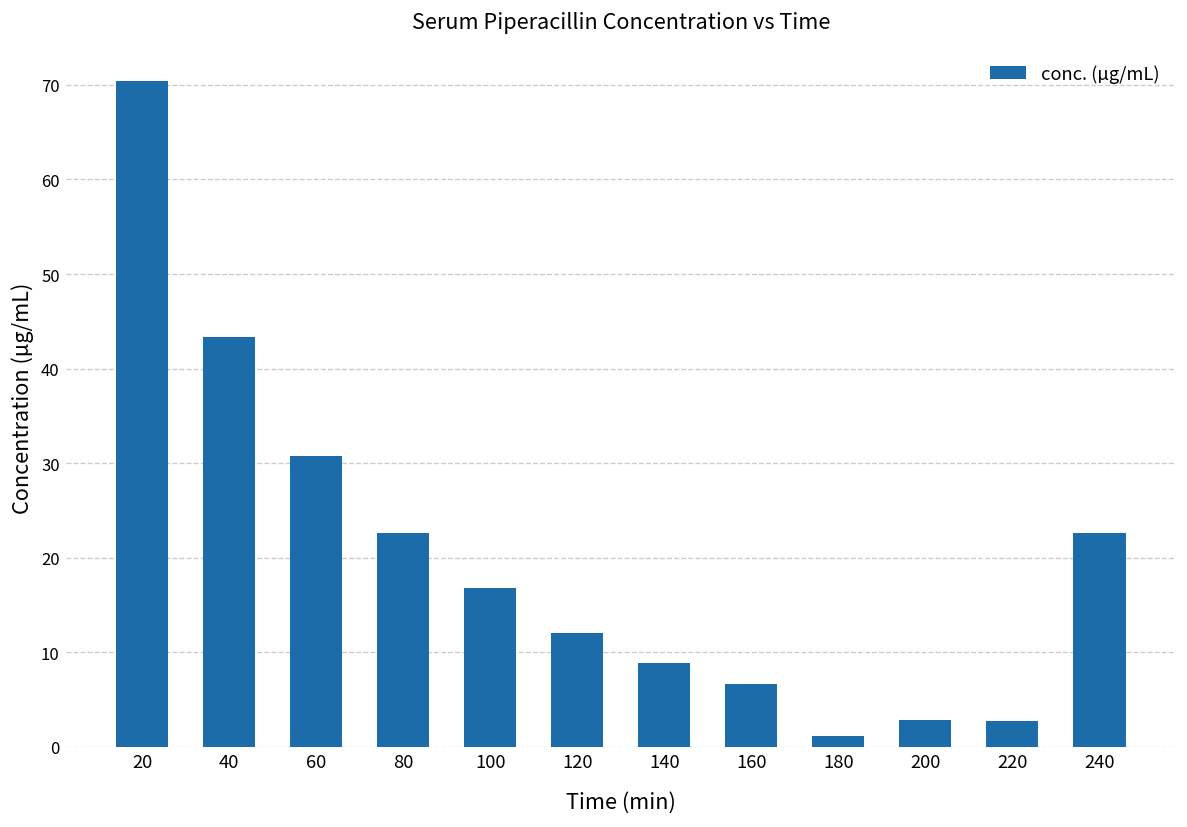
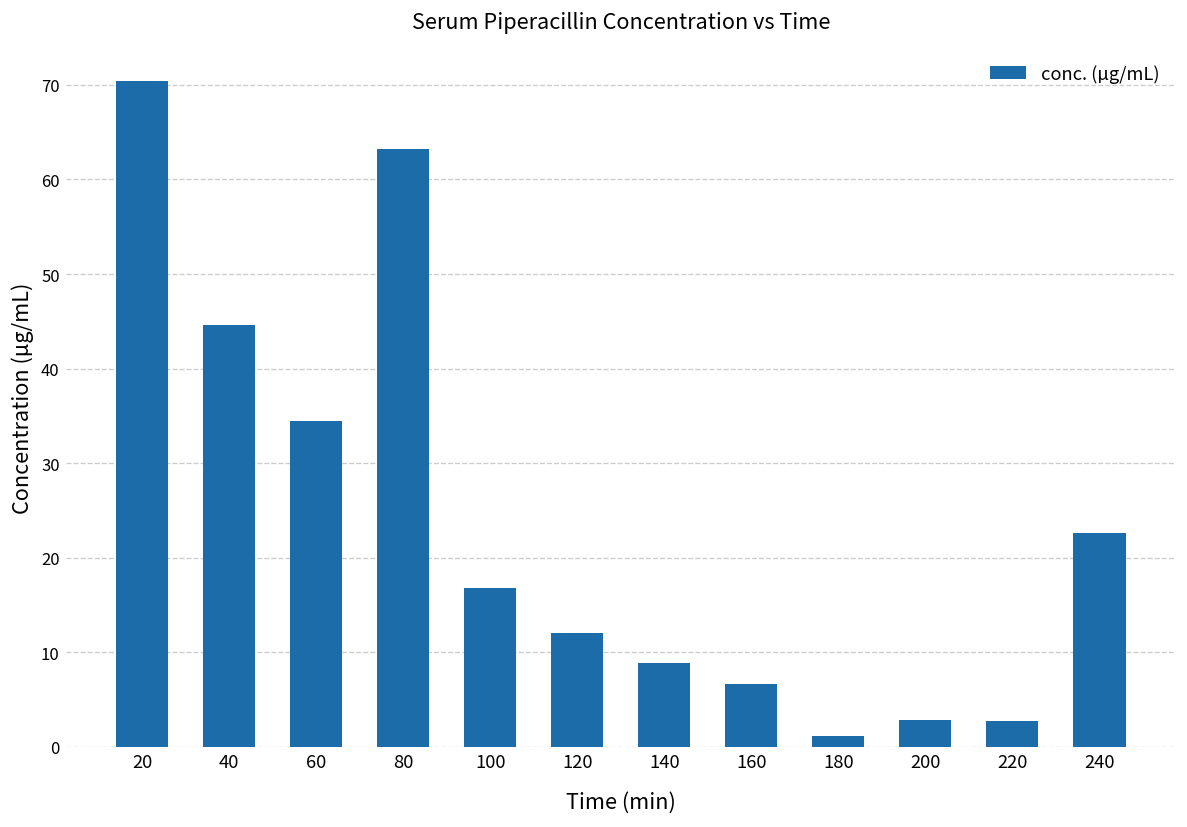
  {
    "20": 70,
-   "40": 43,
-   "60": 31,
-   "80": 23,
+   "40": 45,
+   "60": 35,
+   "80": 63,
    "100": 17,
    "120": 12,
    "140": 9,
    "160": 7,
    "180": 1,
    "200": 3,
    "220": 3,
    "240": 23
  }
